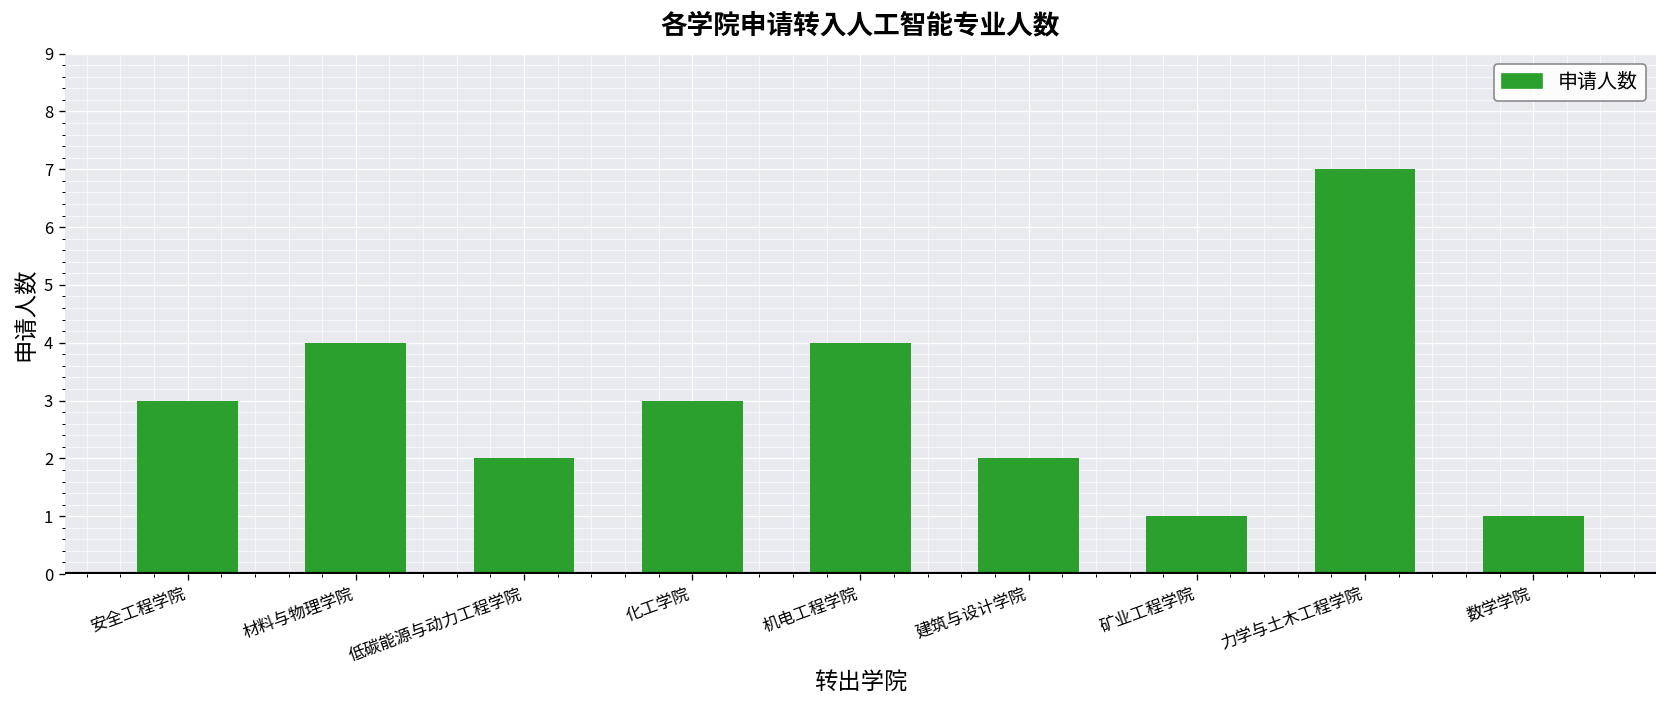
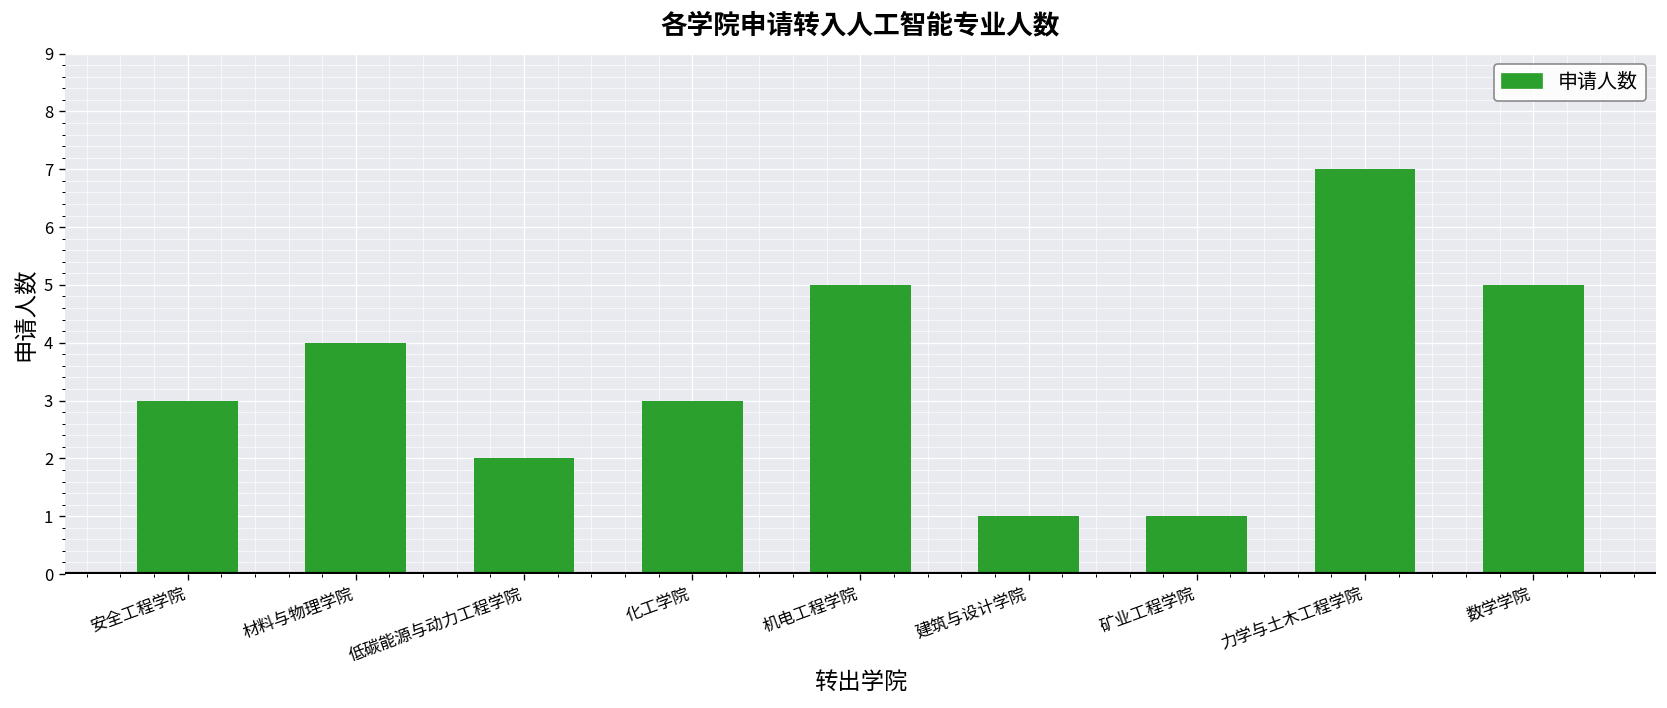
  {
    "安全工程学院": 3,
    "材料与物理学院": 4,
    "低碳能源与动力工程学院": 2,
    "化工学院": 3,
-   "机电工程学院": 4,
-   "建筑与设计学院": 2,
+   "机电工程学院": 5,
+   "建筑与设计学院": 1,
    "矿业工程学院": 1,
    "力学与土木工程学院": 7,
-   "数学学院": 1
+   "数学学院": 5
  }
